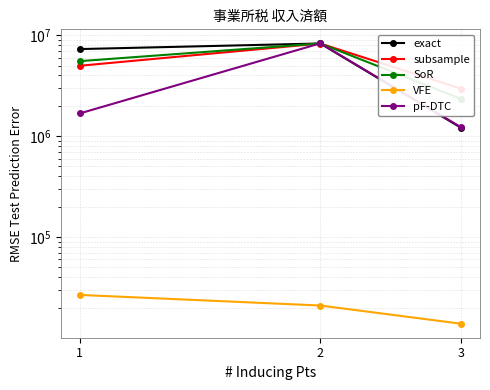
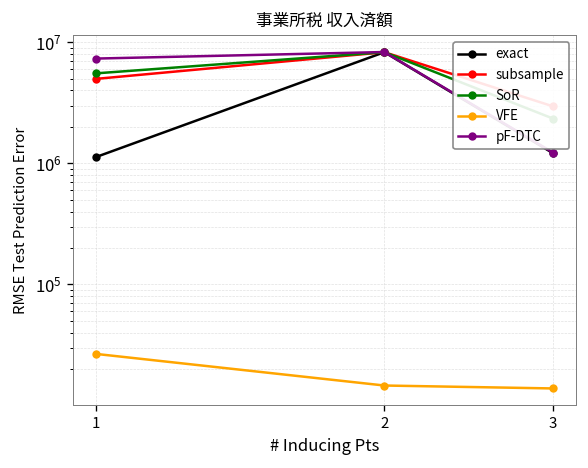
  {
    "exact": {
-     "1": 7000000
+     "1": 1100000
    },
    "subsample": {
      "1": 5000000
    },
    "SoR": {
      "1": 6000000
    },
    "VFE": {
      "1": 27000,
-     "2": 21000,
+     "2": 15000,
      "3": 14000
    },
    "pF-DTC": {
-     "1": 1700000
+     "1": 7000000
    }
  }
